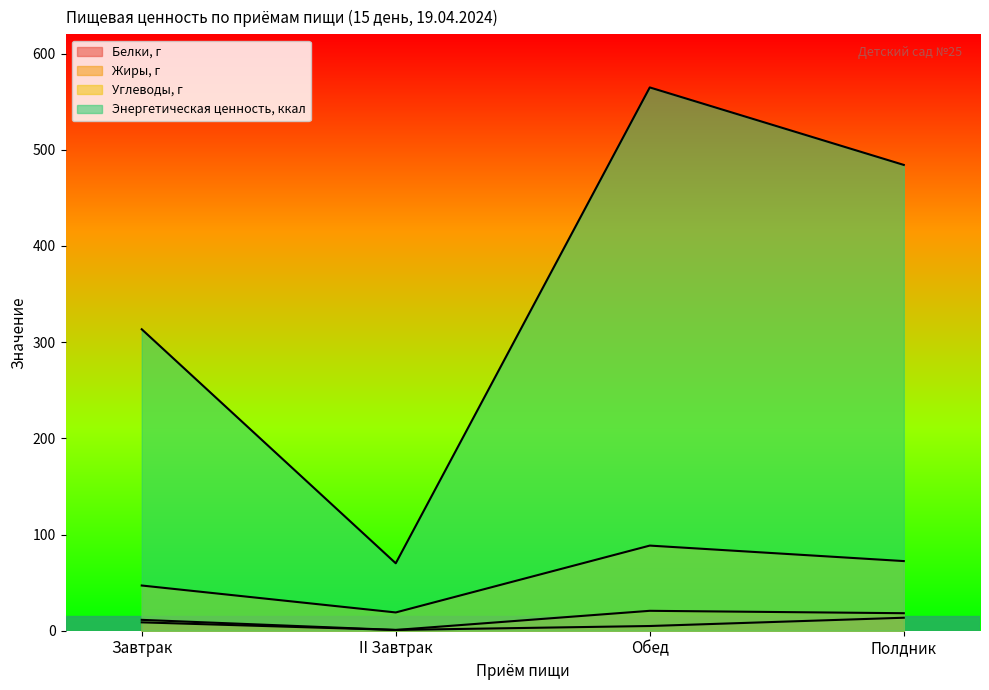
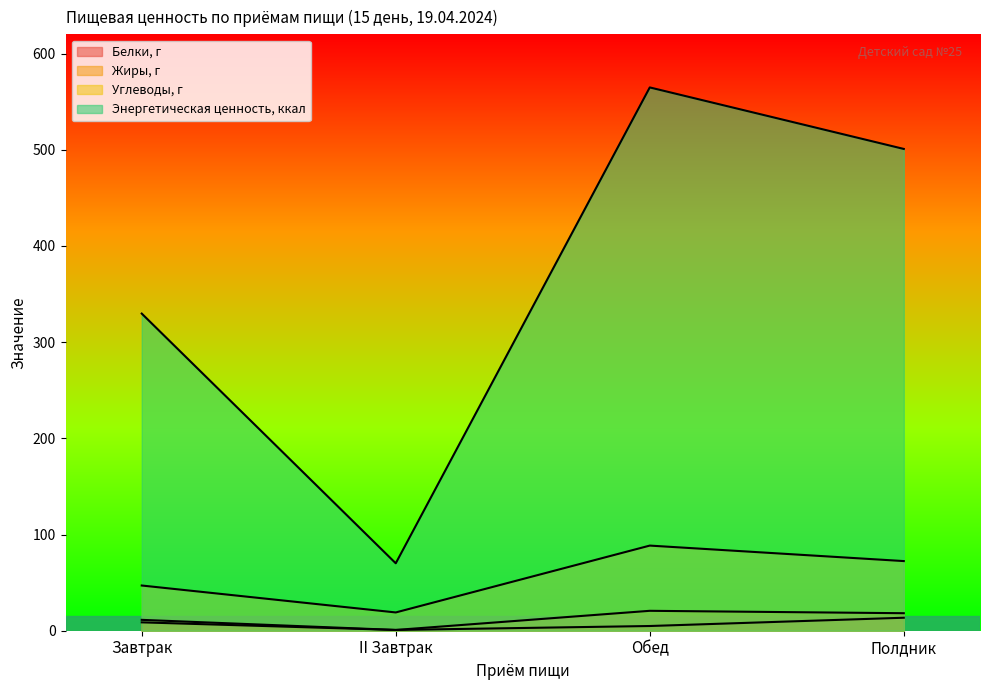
  {
    "Энергетическая ценность, ккал": {
-     "Завтрак": 310,
+     "Завтрак": 330,
      "II Завтрак": 70,
      "Обед": 560,
-     "Полдник": 480
+     "Полдник": 500
    }
  }
